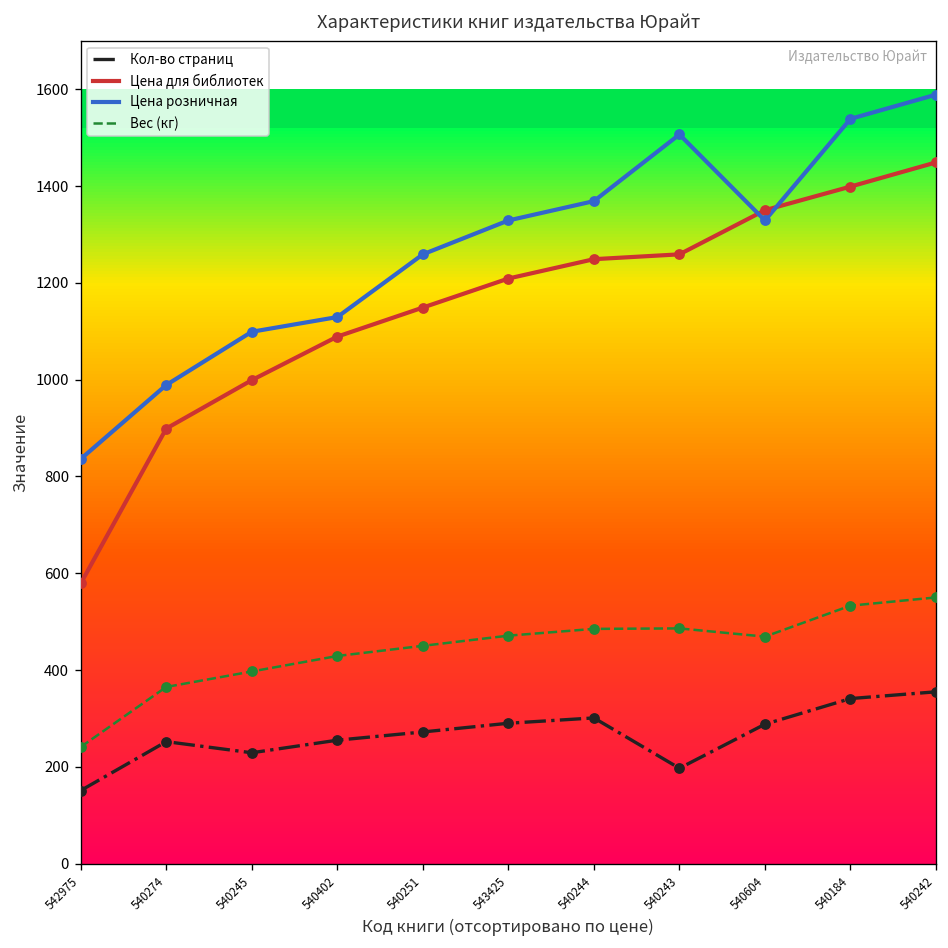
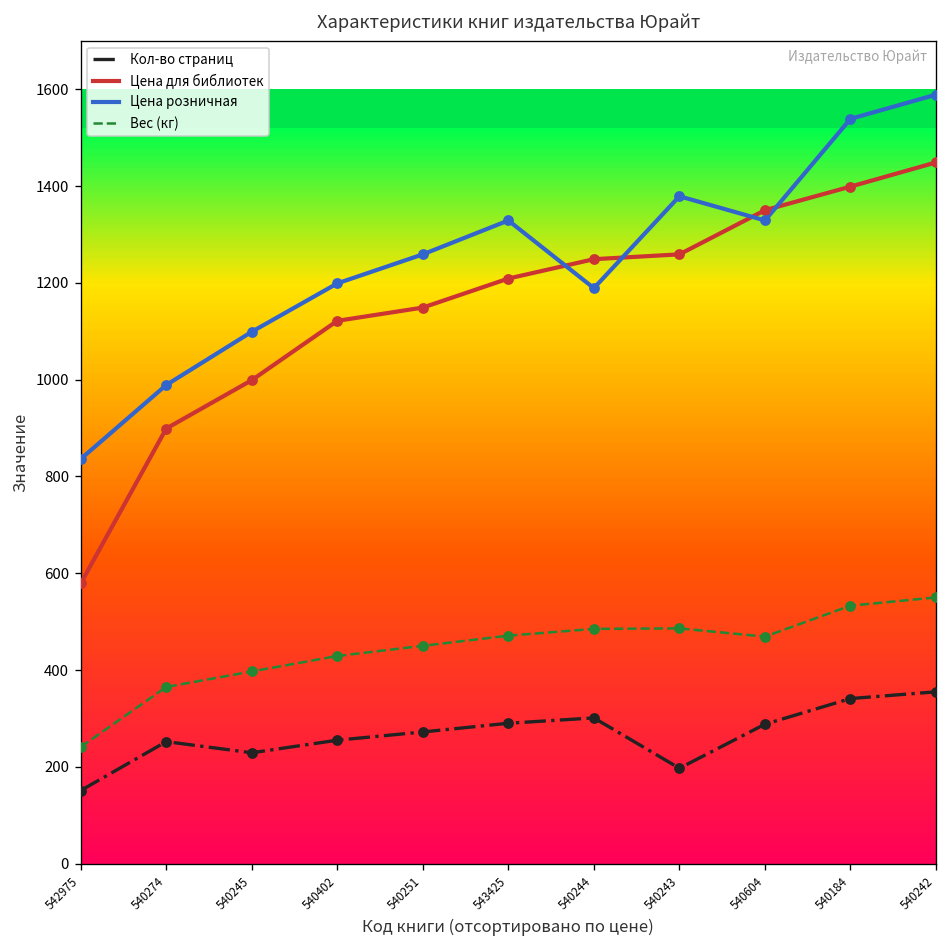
  {
    "Кол-во страниц": {
      "542975": 150,
      "540274": 250,
      "540245": 230,
      "540402": 260,
      "540251": 270,
      "543425": 290,
      "540244": 300,
      "540243": 200,
      "540604": 290,
      "540184": 340,
      "540242": 360
    },
    "Цена для библиотек": {
      "542975": 580,
      "540274": 900,
      "540245": 1000,
-     "540402": 1090,
+     "540402": 1120,
      "540251": 1150,
      "543425": 1210,
      "540244": 1250,
      "540243": 1260,
      "540604": 1350,
      "540184": 1400,
      "540242": 1450
    },
    "Цена розничная": {
      "542975": 840,
      "540274": 990,
      "540245": 1100,
-     "540402": 1130,
+     "540402": 1200,
      "540251": 1260,
      "543425": 1330,
-     "540244": 1370,
-     "540243": 1510,
+     "540244": 1190,
+     "540243": 1380,
      "540604": 1330,
      "540184": 1540,
      "540242": 1590
    },
    "Вес (кг)": {
      "542975": 240,
      "540274": 370,
      "540245": 400,
      "540402": 430,
      "540251": 450,
      "543425": 470,
      "540244": 490,
      "540243": 490,
      "540604": 470,
      "540184": 530,
      "540242": 550
    }
  }
